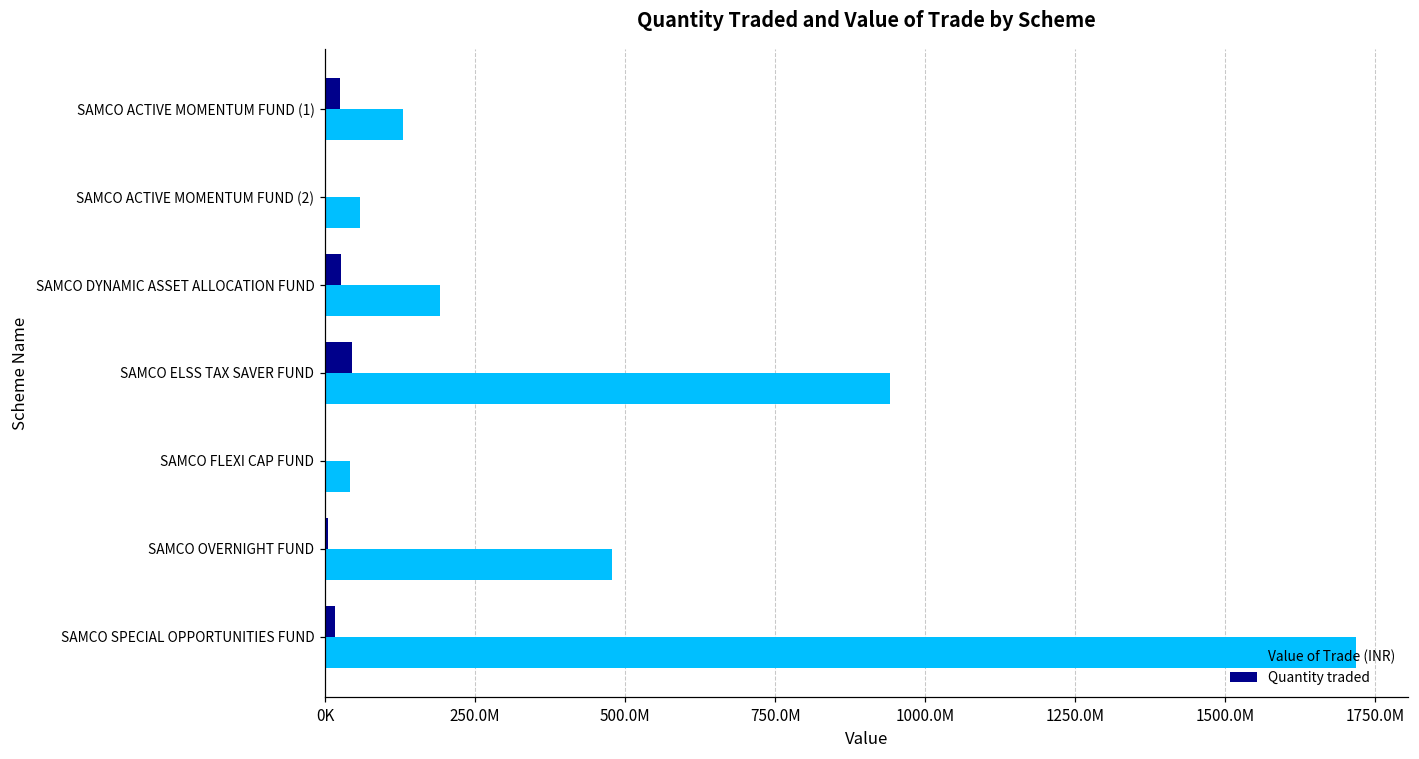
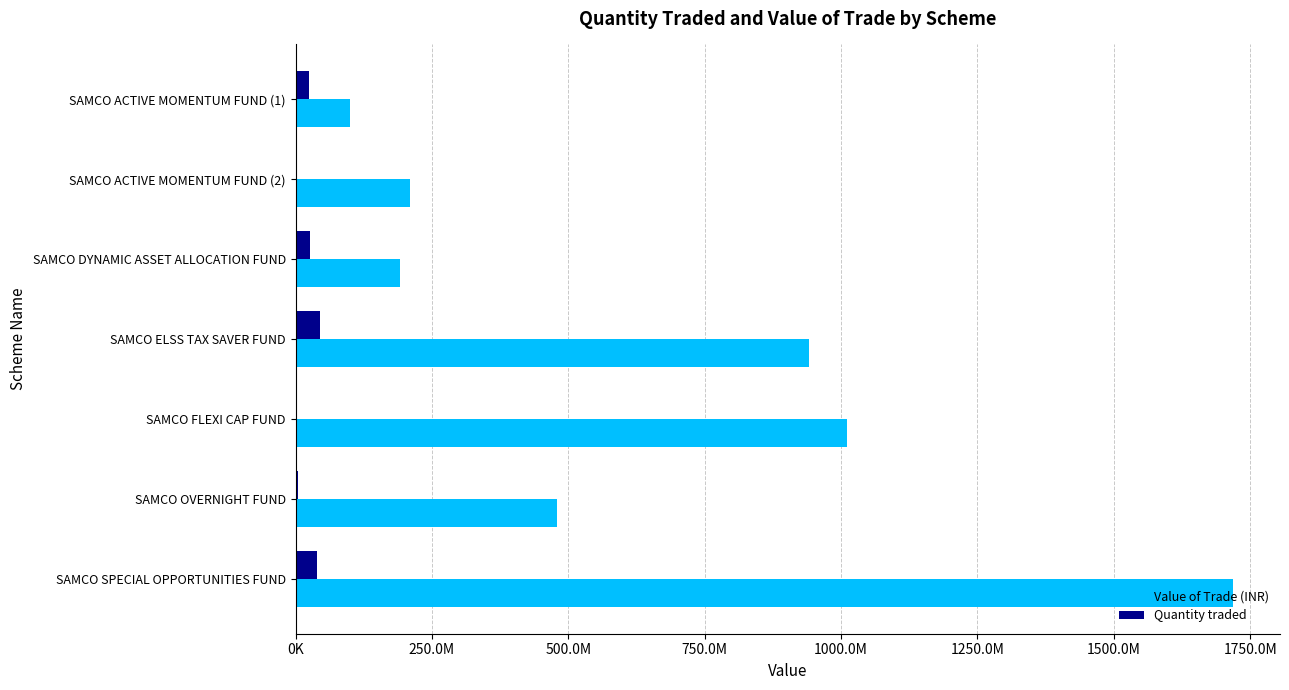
  {
    "Value of Trade (INR)": {
-     "SAMCO ACTIVE MOMENTUM FUND (1)": 130000000,
-     "SAMCO ACTIVE MOMENTUM FUND (2)": 60000000,
+     "SAMCO ACTIVE MOMENTUM FUND (1)": 100000000,
+     "SAMCO ACTIVE MOMENTUM FUND (2)": 210000000,
      "SAMCO DYNAMIC ASSET ALLOCATION FUND": 190000000,
      "SAMCO ELSS TAX SAVER FUND": 940000000,
-     "SAMCO FLEXI CAP FUND": 40000000,
+     "SAMCO FLEXI CAP FUND": 1010000000,
      "SAMCO OVERNIGHT FUND": 480000000,
      "SAMCO SPECIAL OPPORTUNITIES FUND": 1720000000
    },
    "Quantity traded": {
      "SAMCO ACTIVE MOMENTUM FUND (1)": 20000000,
      "SAMCO DYNAMIC ASSET ALLOCATION FUND": 30000000,
      "SAMCO ELSS TAX SAVER FUND": 40000000,
      "SAMCO OVERNIGHT FUND": 0,
-     "SAMCO SPECIAL OPPORTUNITIES FUND": 20000000
+     "SAMCO SPECIAL OPPORTUNITIES FUND": 40000000
    }
  }
